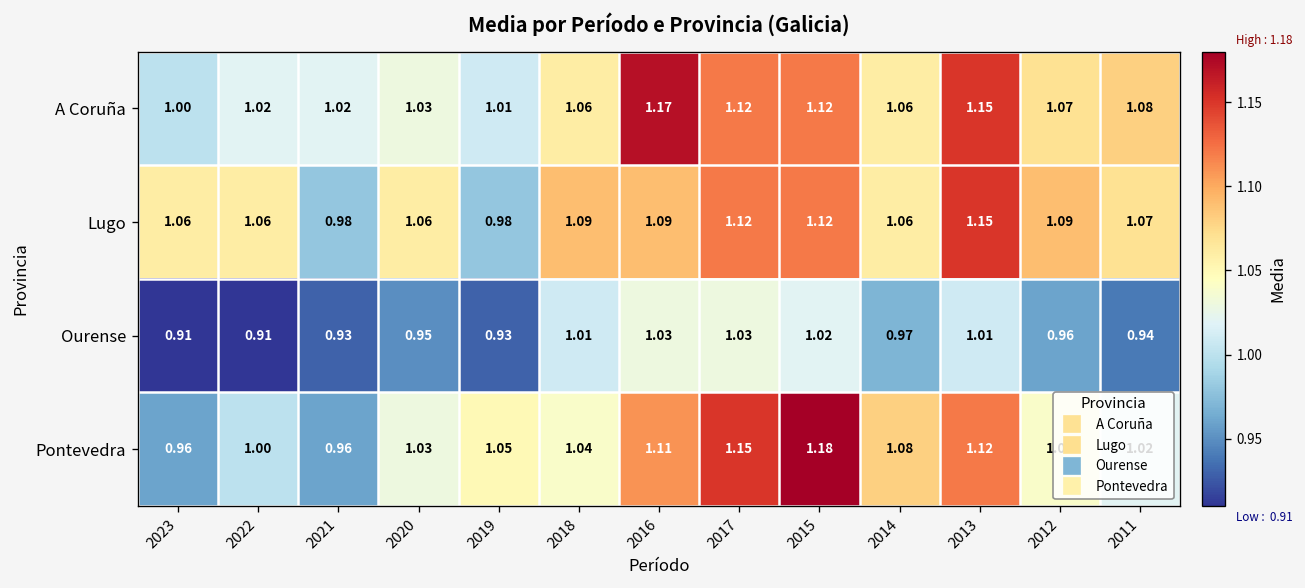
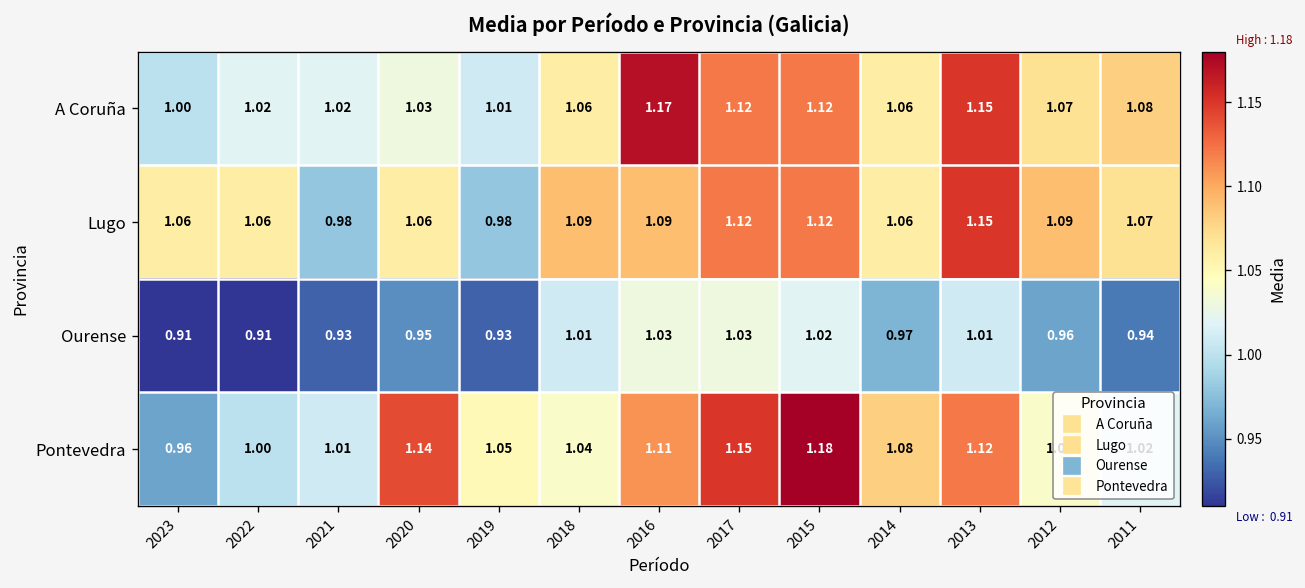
  {
    "A Coruña": {
      "2023": 1.00,
      "2022": 1.02,
      "2021": 1.02,
      "2020": 1.03,
      "2019": 1.01,
      "2018": 1.06,
      "2016": 1.17,
      "2017": 1.12,
      "2015": 1.12,
      "2014": 1.06,
      "2013": 1.15,
      "2012": 1.07,
      "2011": 1.08
    },
    "Lugo": {
      "2023": 1.06,
      "2022": 1.06,
      "2021": 0.98,
      "2020": 1.06,
      "2019": 0.98,
      "2018": 1.09,
      "2016": 1.09,
      "2017": 1.12,
      "2015": 1.12,
      "2014": 1.06,
      "2013": 1.15,
      "2012": 1.09,
      "2011": 1.07
    },
    "Ourense": {
      "2023": 0.91,
      "2022": 0.91,
      "2021": 0.93,
      "2020": 0.95,
      "2019": 0.93,
      "2018": 1.01,
      "2016": 1.03,
      "2017": 1.03,
      "2015": 1.02,
      "2014": 0.97,
      "2013": 1.01,
      "2012": 0.96,
      "2011": 0.94
    },
    "Pontevedra": {
      "2023": 0.96,
      "2022": 1.00,
-     "2021": 0.96,
-     "2020": 1.03,
+     "2021": 1.01,
+     "2020": 1.14,
      "2019": 1.05,
      "2018": 1.04,
      "2016": 1.11,
      "2017": 1.15,
      "2015": 1.18,
      "2014": 1.08,
      "2013": 1.12
    }
  }
